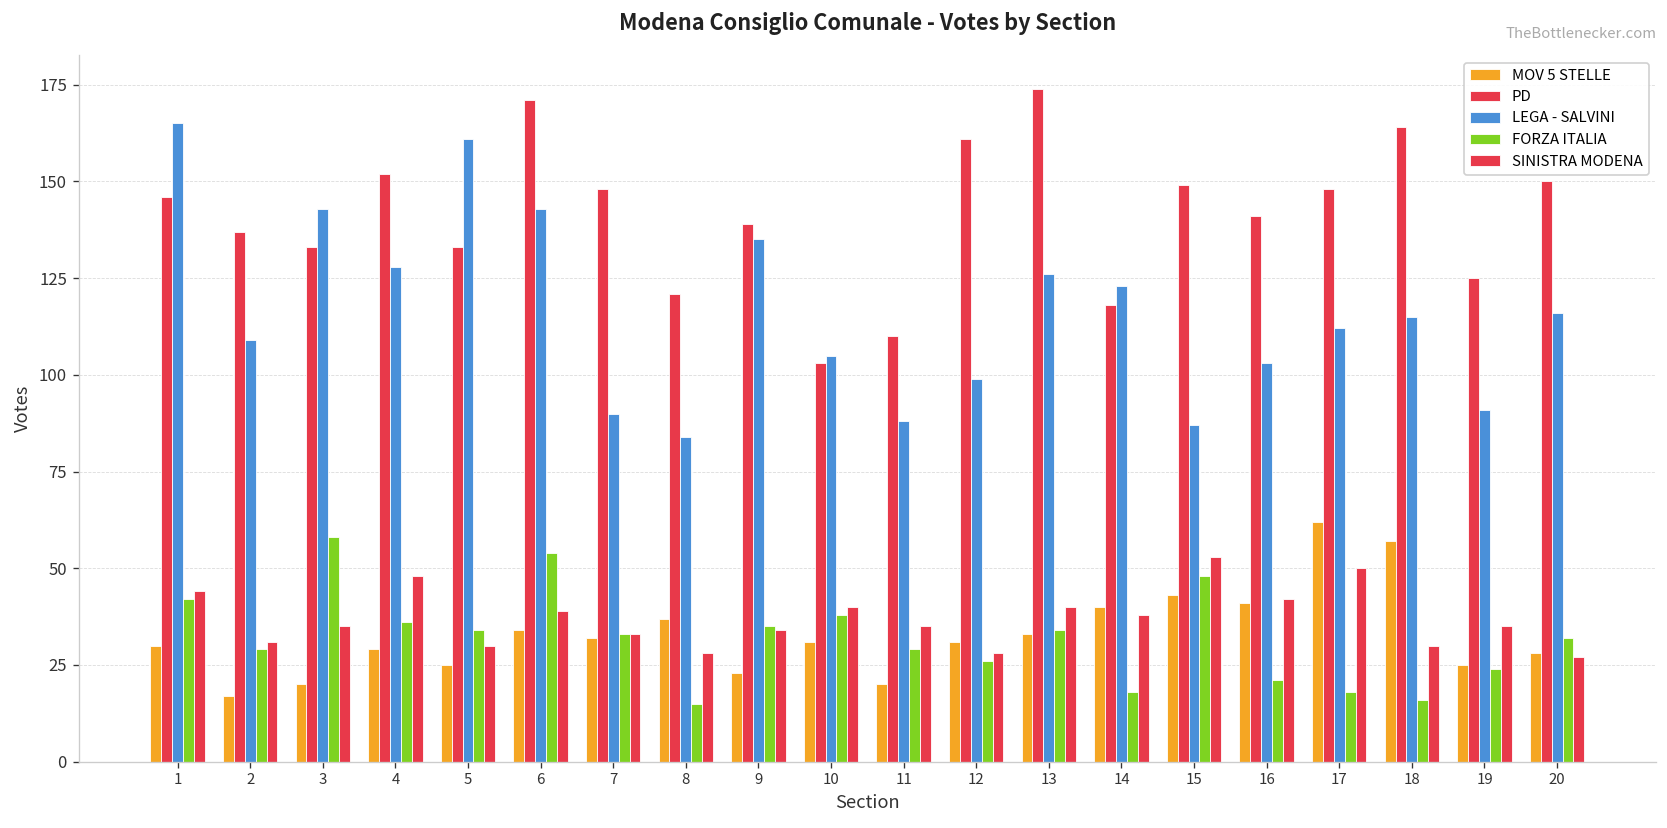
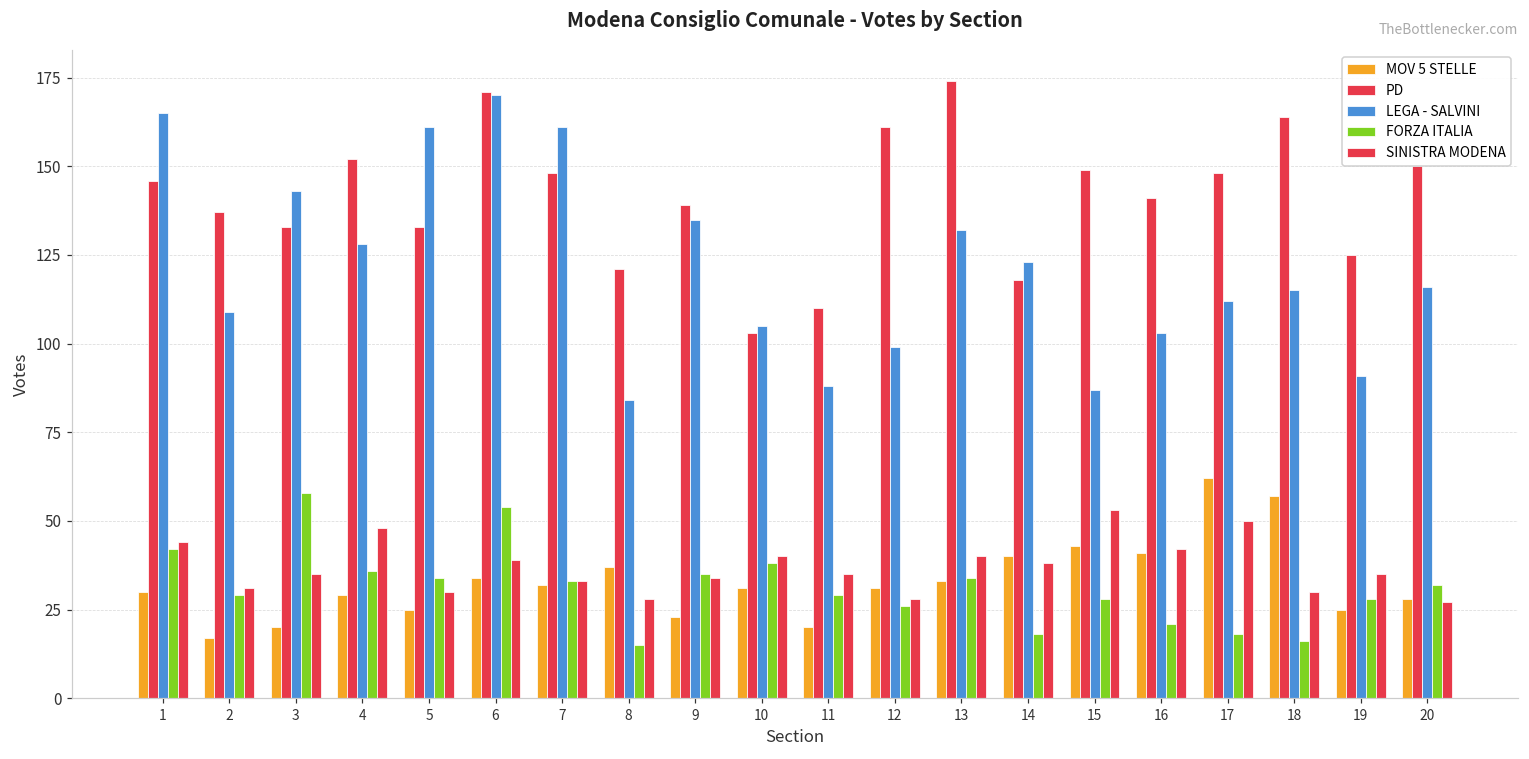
  {
    "MOV 5 STELLE": {
      "1": 30,
      "2": 17,
      "3": 20,
      "4": 29,
      "5": 25,
      "6": 34,
      "7": 32,
      "8": 37,
      "9": 23,
      "10": 31,
      "11": 20,
      "12": 31,
      "13": 33,
      "14": 40,
      "15": 43,
      "16": 41,
      "17": 62,
      "18": 57,
      "19": 25,
      "20": 28
    },
    "LEGA - SALVINI": {
      "1": 165,
      "2": 109,
      "3": 143,
      "4": 128,
      "5": 161,
-     "6": 143,
-     "7": 90,
+     "6": 170,
+     "7": 161,
      "8": 84,
      "9": 135,
      "10": 105,
      "11": 88,
      "12": 99,
-     "13": 126,
+     "13": 132,
      "14": 123,
      "15": 87,
      "16": 103,
      "17": 112,
      "18": 115,
      "19": 91,
      "20": 116
    },
    "FORZA ITALIA": {
      "1": 42,
      "2": 29,
      "3": 58,
      "4": 36,
      "5": 34,
      "6": 54,
      "7": 33,
      "8": 15,
      "9": 35,
      "10": 38,
      "11": 29,
      "12": 26,
      "13": 34,
      "14": 18,
-     "15": 48,
+     "15": 28,
      "16": 21,
      "17": 18,
      "18": 16,
-     "19": 24,
+     "19": 28,
      "20": 32
    }
  }
